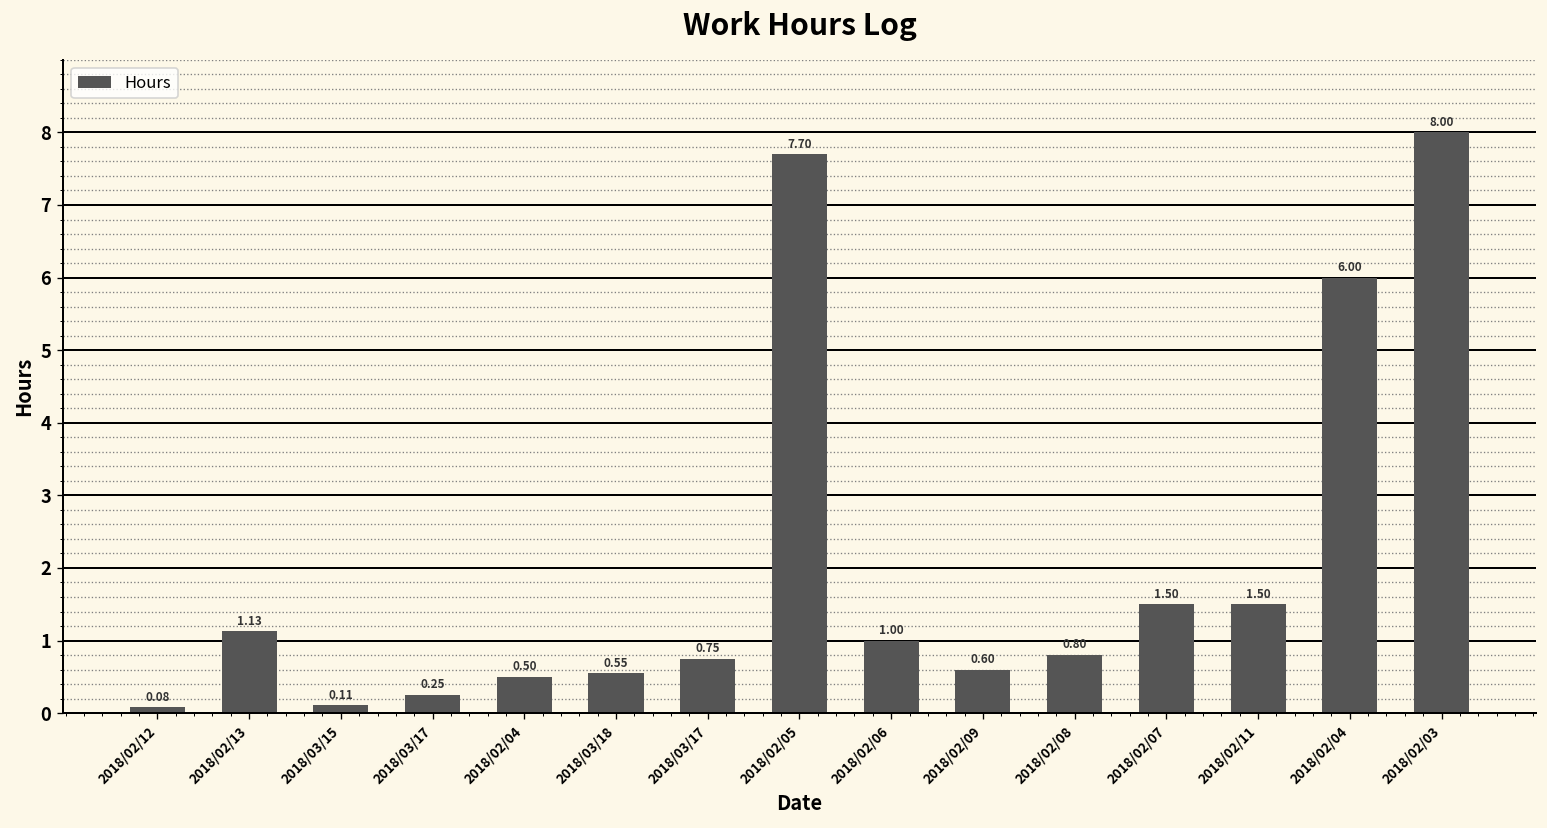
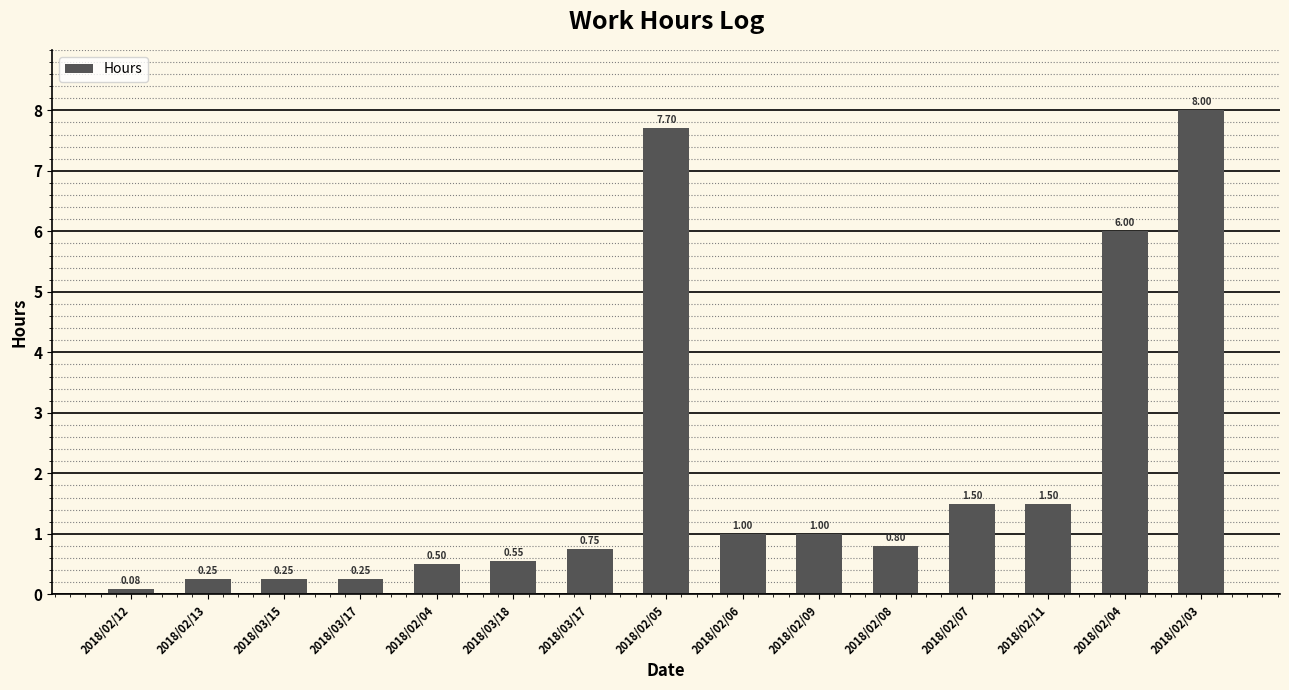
  {
    "2018/02/12": 0.08,
-   "2018/02/13": 1.13,
-   "2018/03/15": 0.11,
+   "2018/02/13": 0.25,
+   "2018/03/15": 0.25,
    "2018/03/18": 0.55,
    "2018/02/05": 7.70,
    "2018/02/06": 1.00,
-   "2018/02/09": 0.60,
+   "2018/02/09": 1.00,
    "2018/02/08": 0.80,
    "2018/02/07": 1.50,
    "2018/02/11": 1.50,
    "2018/02/03": 8.00
  }
